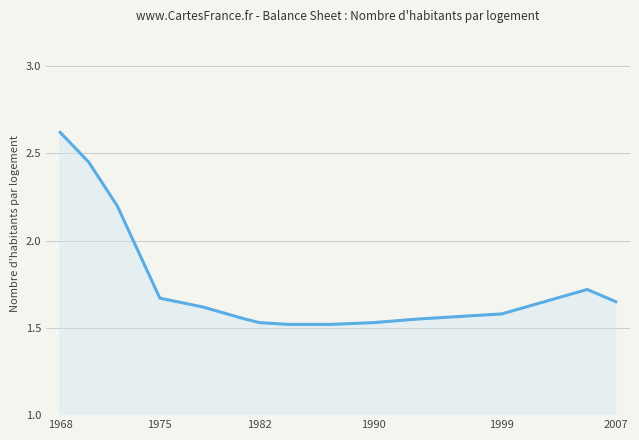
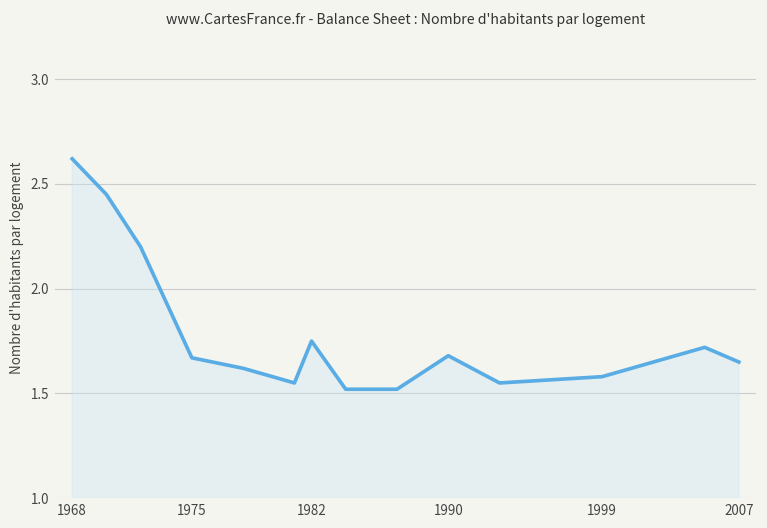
  {
    "1968": 2.62,
    "1975": 1.67,
-   "1982": 1.53,
-   "1990": 1.53,
+   "1982": 1.75,
+   "1990": 1.68,
    "1999": 1.58,
    "2007": 1.65
  }
